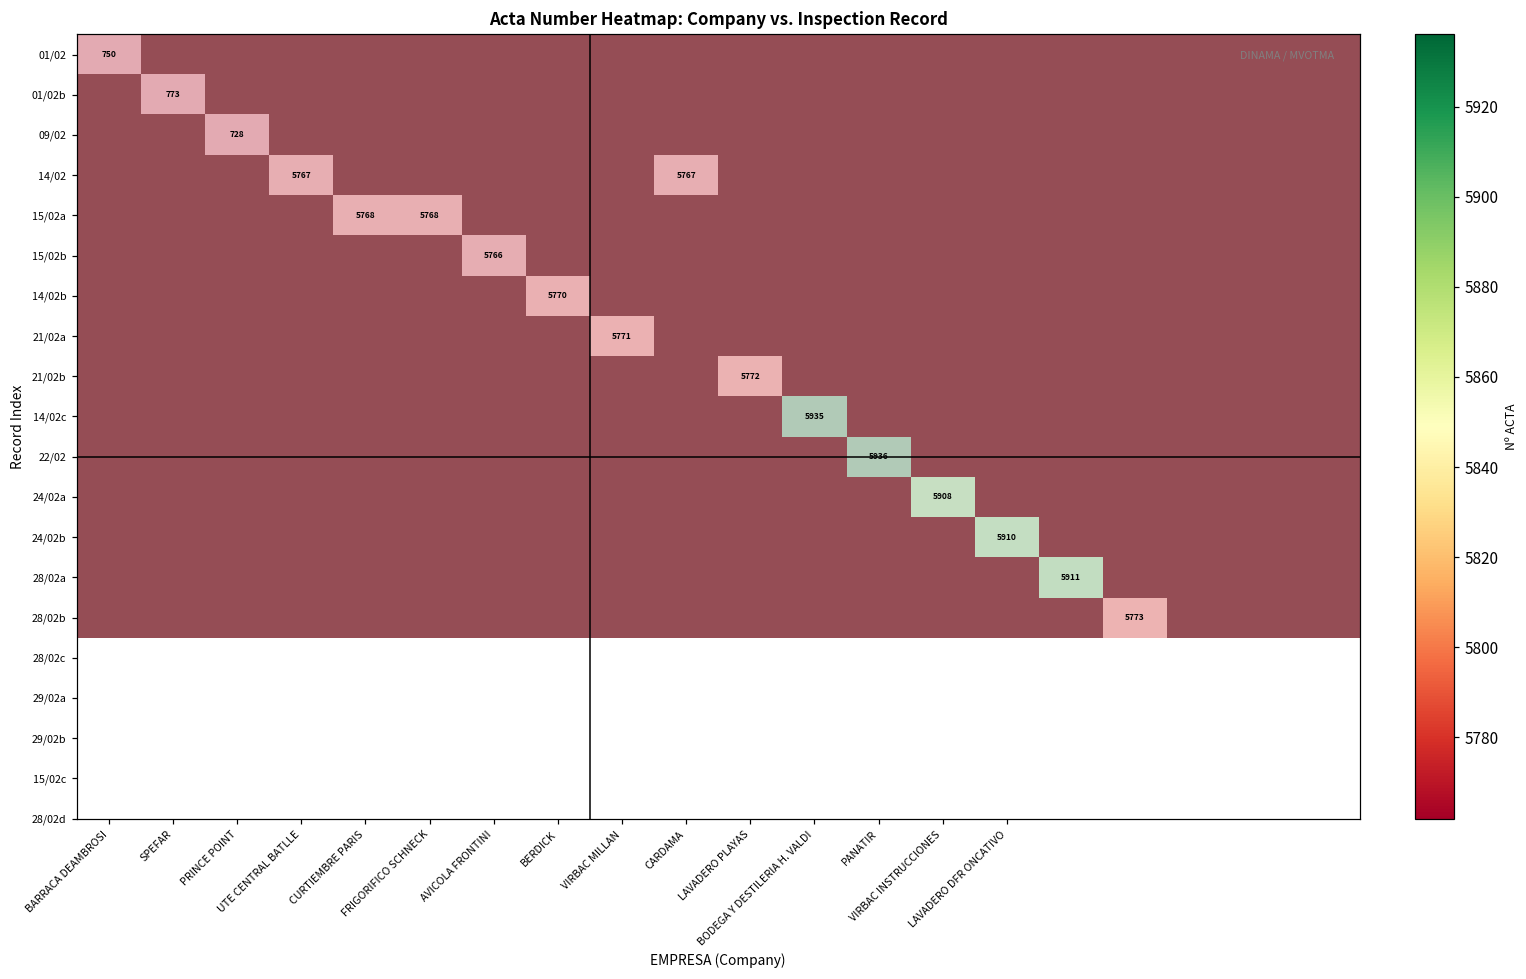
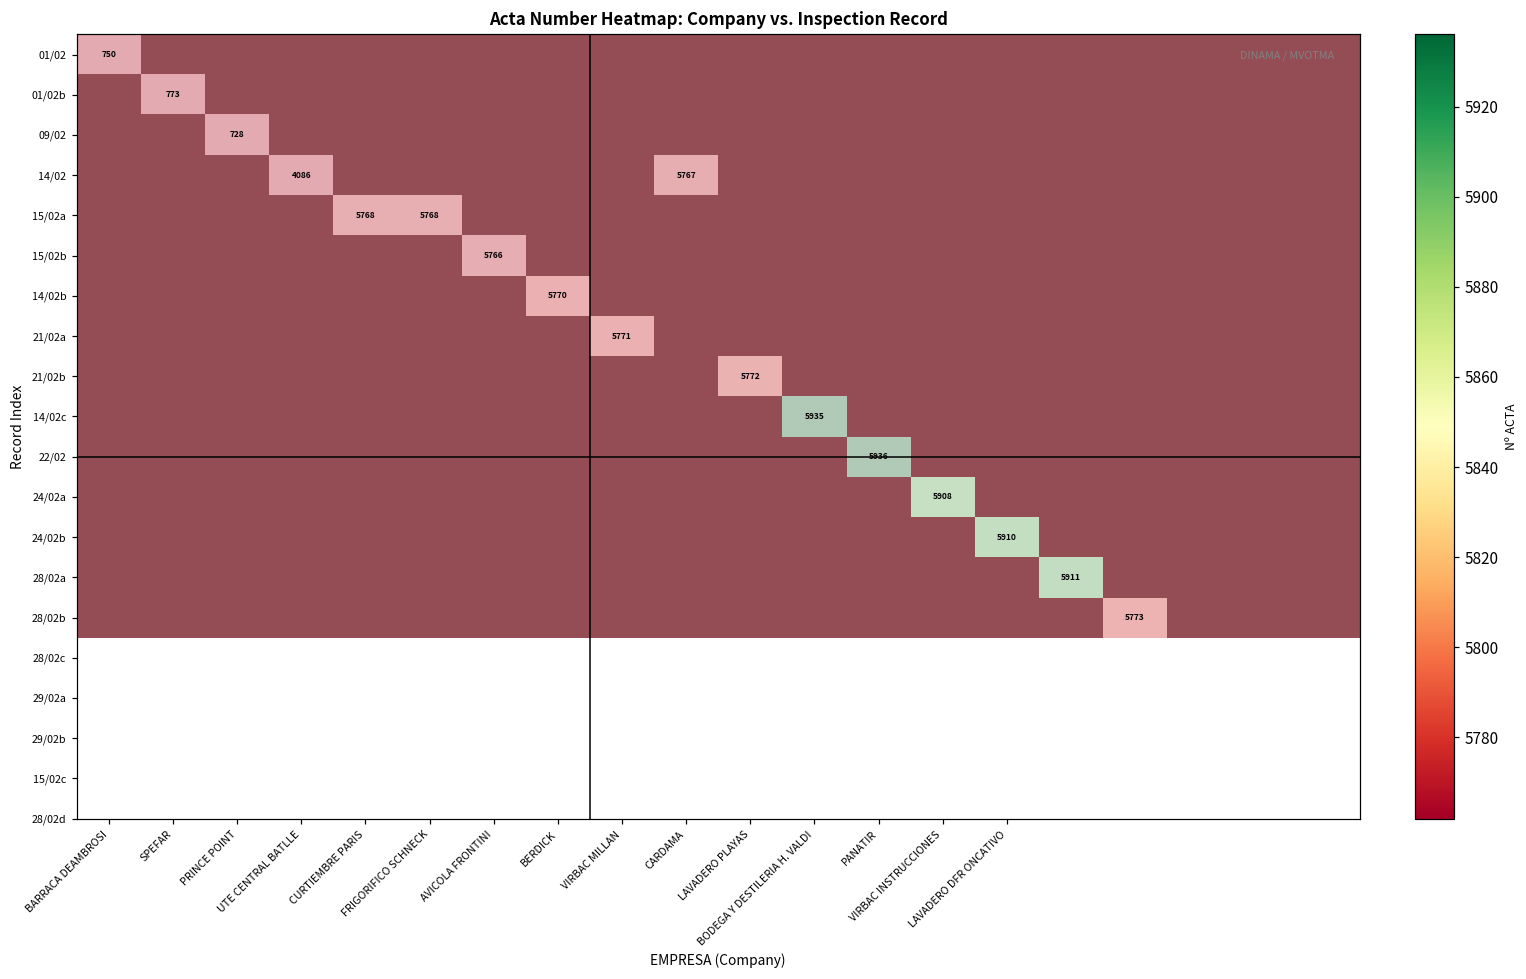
  {
    "01/02": {
      "BARRACA DEAMBROSI": 750
    },
    "01/02b": {
      "SPEFAR": 773
    },
    "09/02": {
      "PRINCE POINT": 728
    },
    "14/02": {
-     "UTE CENTRAL BATLLE": 5767,
+     "UTE CENTRAL BATLLE": 4086,
      "CARDAMA": 5767
    },
    "15/02a": {
      "CURTIEMBRE PARIS": 5768,
      "FRIGORIFICO SCHNECK": 5768
    },
    "15/02b": {
      "AVICOLA FRONTINI": 5766
    },
    "14/02b": {
      "BERDICK": 5770
    },
    "21/02a": {
      "VIRBAC MILLAN": 5771
    },
    "21/02b": {
      "LAVADERO PLAYAS": 5772
    },
    "14/02c": {
      "BODEGA Y DESTILERIA H. VALDI": 5935
    },
    "22/02": {
      "PANATIR": 5936
    },
    "24/02a": {
      "VIRBAC INSTRUCCIONES": 5908
    },
    "24/02b": {
      "LAVADERO DFR ONCATIVO": 5910
    }
  }
